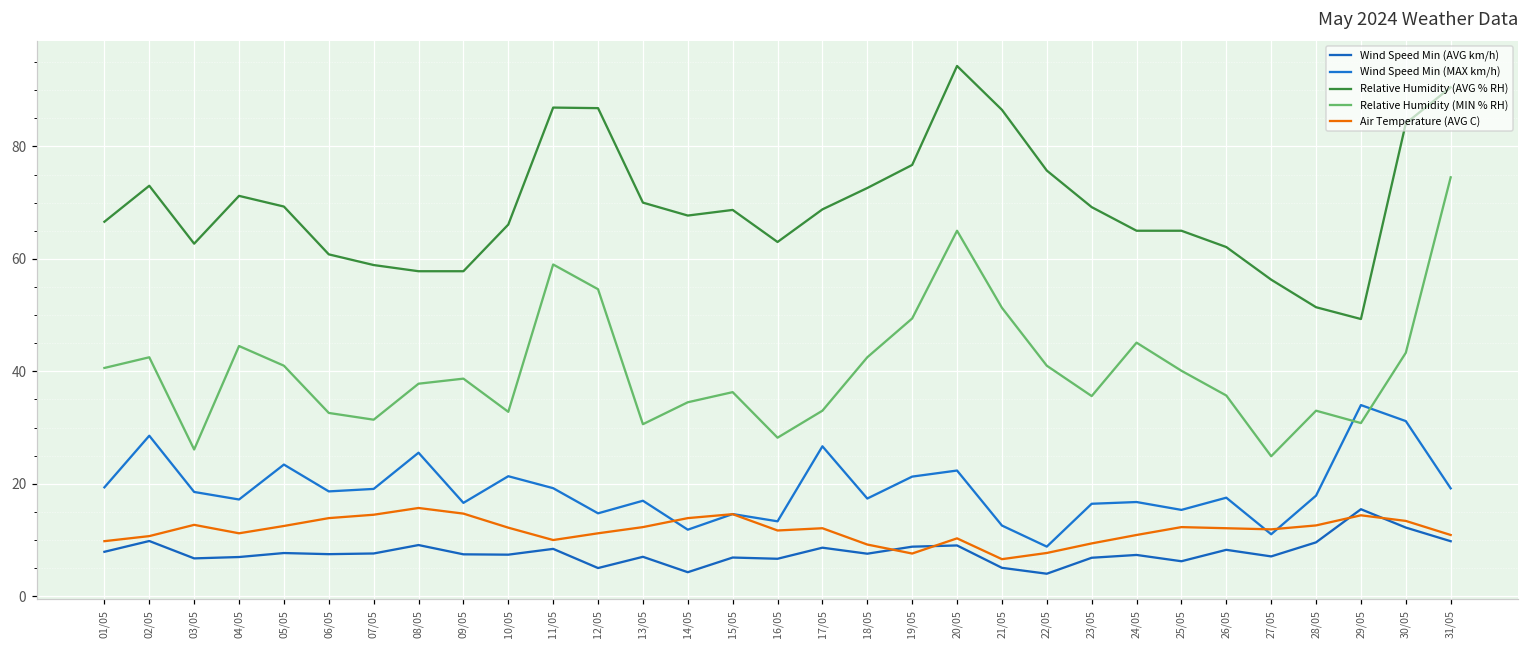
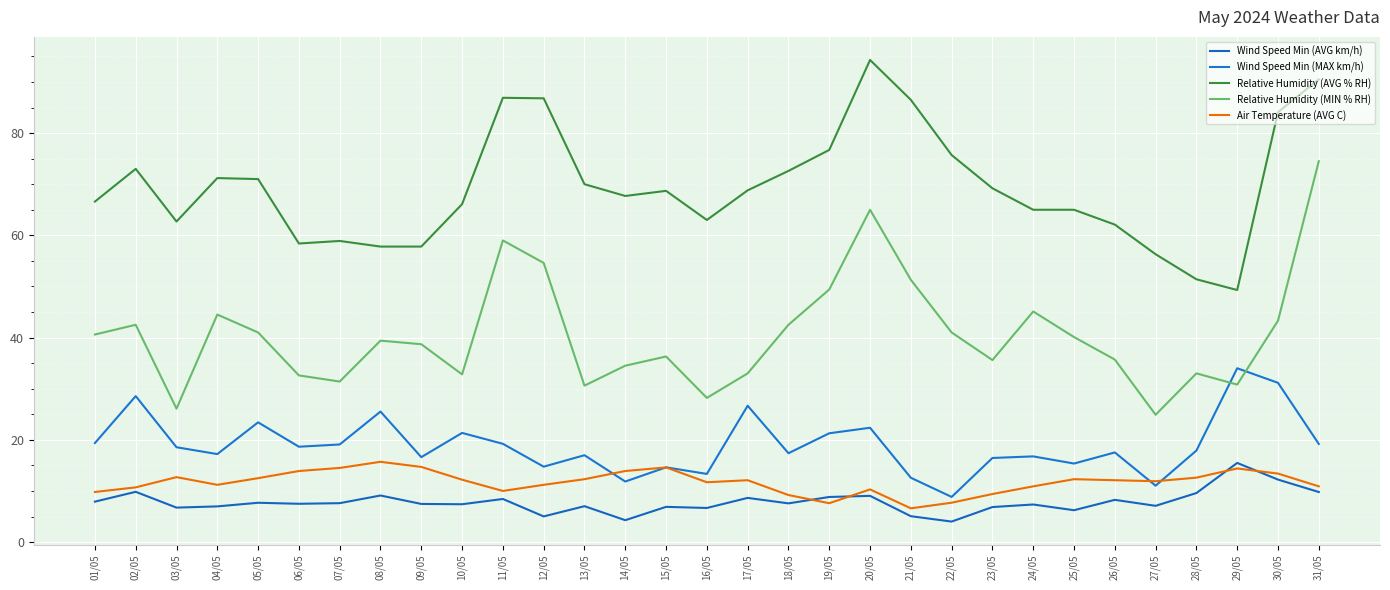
  {
    "Relative Humidity (AVG % RH)": {
      "01/05": 67,
      "02/05": 73,
      "03/05": 63,
      "04/05": 71,
-     "05/05": 69,
-     "06/05": 61,
+     "05/05": 71,
+     "06/05": 58,
      "07/05": 59,
      "08/05": 58,
      "09/05": 58,
      "10/05": 66,
      "11/05": 87,
      "12/05": 87,
      "13/05": 70,
      "14/05": 68,
      "15/05": 69,
      "16/05": 63,
      "17/05": 69,
      "18/05": 73,
      "19/05": 77,
      "20/05": 94,
      "21/05": 87,
      "22/05": 76,
      "23/05": 69,
      "24/05": 65,
      "25/05": 65,
      "26/05": 62,
      "27/05": 56,
      "28/05": 51,
      "29/05": 49
    },
    "Relative Humidity (MIN % RH)": {
      "01/05": 41,
      "02/05": 43,
      "03/05": 26,
      "04/05": 45,
      "05/05": 41,
      "06/05": 33,
      "07/05": 31,
-     "08/05": 38,
+     "08/05": 39,
      "09/05": 39,
      "10/05": 33,
      "11/05": 59,
      "12/05": 55,
      "13/05": 31,
      "14/05": 35,
      "15/05": 36,
      "16/05": 28,
      "17/05": 33,
      "18/05": 43,
      "19/05": 49,
      "20/05": 65,
      "21/05": 51,
      "22/05": 41,
      "23/05": 36,
      "24/05": 45,
      "25/05": 40,
      "26/05": 36,
      "27/05": 25,
      "28/05": 33,
      "29/05": 31,
      "30/05": 43,
      "31/05": 75
    },
    "Air Temperature (AVG C)": {
      "01/05": 10,
      "02/05": 11,
      "03/05": 13,
      "04/05": 11,
      "05/05": 13,
      "06/05": 14,
      "07/05": 15,
      "08/05": 16,
      "09/05": 15,
      "10/05": 12,
      "11/05": 10,
      "12/05": 11,
      "13/05": 12,
      "14/05": 14,
      "16/05": 12,
      "17/05": 12,
      "18/05": 9,
      "19/05": 8,
      "20/05": 10,
      "21/05": 7,
      "22/05": 8,
      "23/05": 9,
      "24/05": 11,
      "25/05": 12,
      "26/05": 12,
      "27/05": 12,
      "28/05": 13,
      "29/05": 14,
      "30/05": 13,
      "31/05": 11
    }
  }
